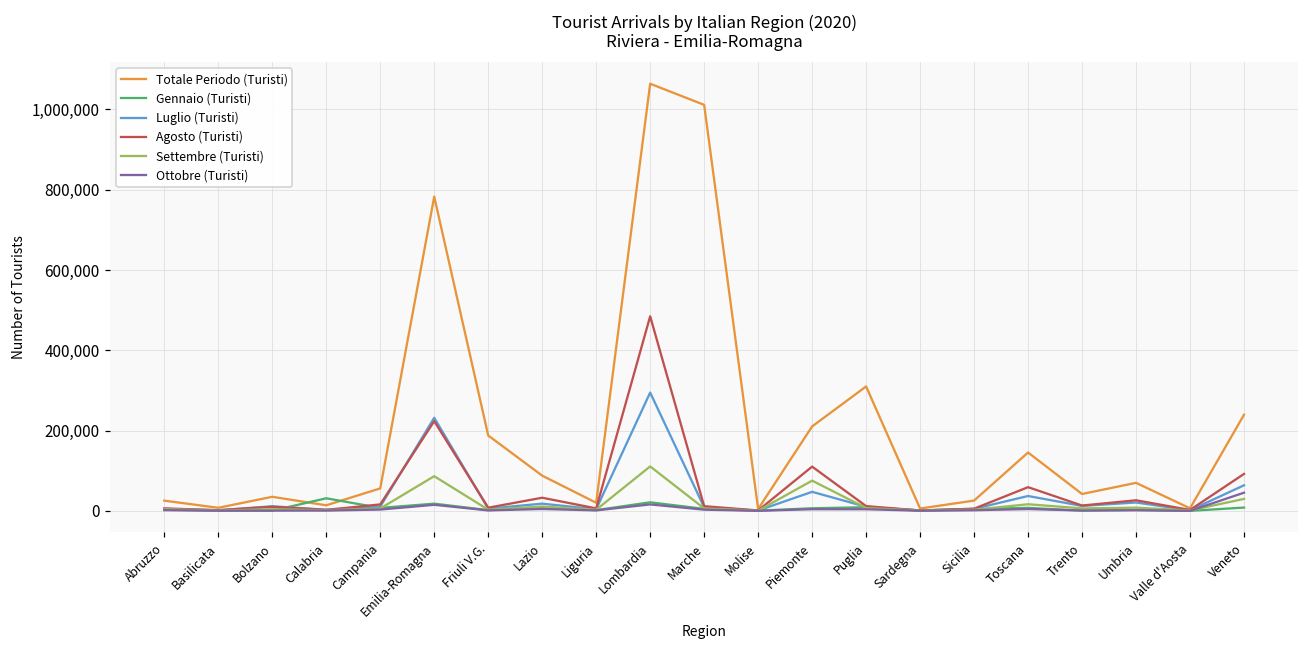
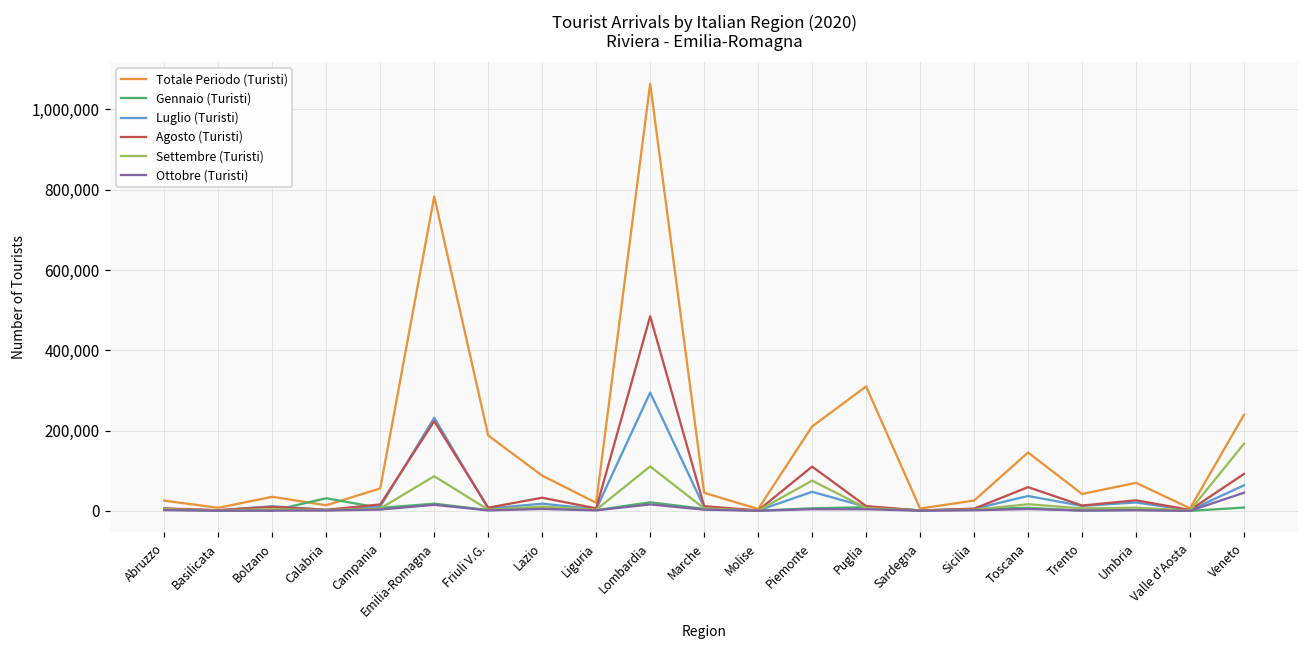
  {
    "Totale Periodo (Turisti)": {
      "Abruzzo": "30,000",
      "Bolzano": "40,000",
      "Calabria": "10,000",
      "Campania": "60,000",
      "Emilia-Romagna": "780,000",
      "Friuli V.G.": "190,000",
      "Lazio": "90,000",
      "Liguria": "20,000",
      "Lombardia": "1,060,000",
-     "Marche": "1,010,000",
+     "Marche": "50,000",
      "Piemonte": "210,000",
      "Puglia": "310,000",
      "Sicilia": "30,000",
      "Toscana": "150,000",
      "Trento": "40,000",
      "Umbria": "70,000",
      "Veneto": "240,000"
    },
    "Gennaio (Turisti)": {
      "Calabria": "30,000",
      "Veneto": "10,000"
    },
    "Luglio (Turisti)": {
      "Emilia-Romagna": "230,000",
      "Lazio": "20,000",
      "Lombardia": "290,000",
      "Piemonte": "50,000",
      "Toscana": "40,000",
      "Veneto": "60,000"
    },
    "Agosto (Turisti)": {
      "Emilia-Romagna": "220,000",
      "Lazio": "30,000",
      "Lombardia": "480,000",
      "Piemonte": "110,000",
      "Toscana": "60,000",
      "Veneto": "90,000"
    },
    "Settembre (Turisti)": {
      "Emilia-Romagna": "90,000",
      "Lombardia": "110,000",
      "Piemonte": "80,000",
      "Toscana": "20,000",
-     "Veneto": "30,000"
+     "Veneto": "170,000"
    },
    "Ottobre (Turisti)": {
      "Veneto": "50,000"
    }
  }
